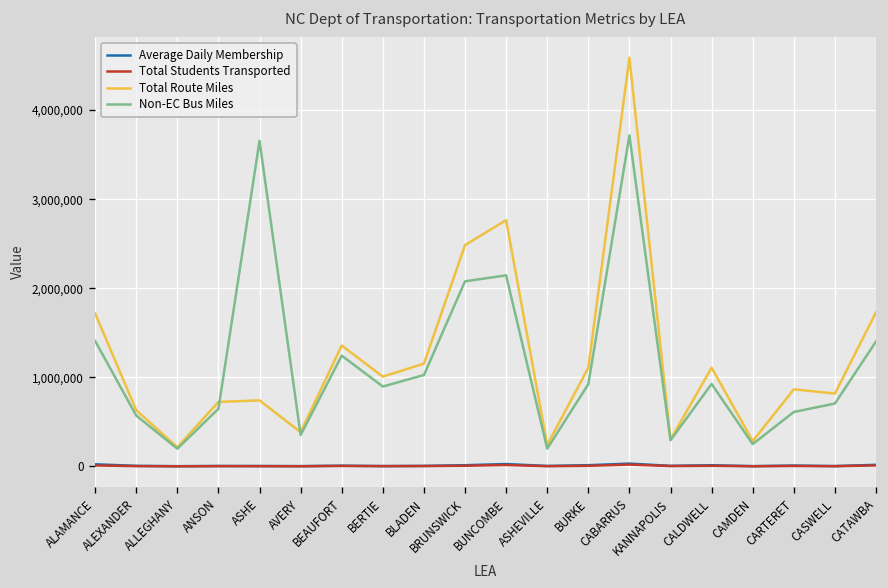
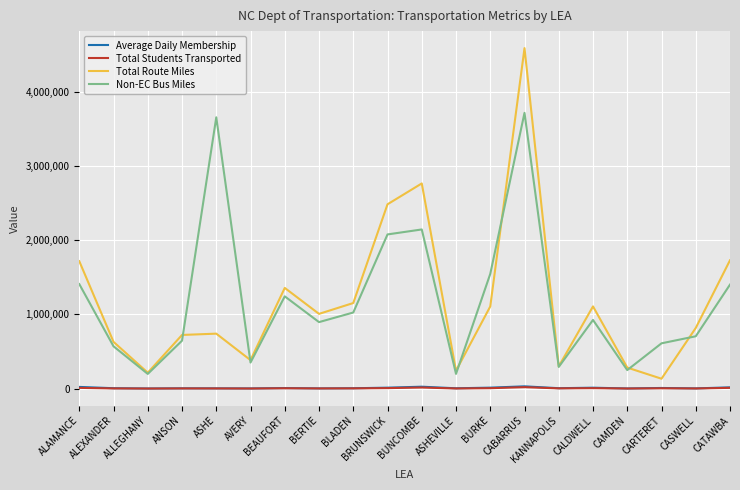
  {
    "Total Route Miles": {
      "ALAMANCE": "1,700,000",
      "ALEXANDER": "600,000",
      "ANSON": "700,000",
      "ASHE": "700,000",
      "BEAUFORT": "1,400,000",
      "BERTIE": "1,000,000",
      "BLADEN": "1,200,000",
      "BRUNSWICK": "2,500,000",
      "BUNCOMBE": "2,800,000",
      "ASHEVILLE": "200,000",
      "BURKE": "1,100,000",
      "CABARRUS": "4,600,000",
      "CALDWELL": "1,100,000",
-     "CARTERET": "900,000",
+     "CARTERET": "100,000",
      "CASWELL": "800,000",
      "CATAWBA": "1,700,000"
    },
    "Non-EC Bus Miles": {
      "ALAMANCE": "1,400,000",
      "ALEXANDER": "600,000",
      "ANSON": "600,000",
      "ASHE": "3,700,000",
      "BEAUFORT": "1,200,000",
      "BERTIE": "900,000",
      "BLADEN": "1,000,000",
      "BRUNSWICK": "2,100,000",
      "BUNCOMBE": "2,100,000",
      "ASHEVILLE": "200,000",
-     "BURKE": "900,000",
+     "BURKE": "1,500,000",
      "CABARRUS": "3,700,000",
      "CALDWELL": "900,000",
      "CARTERET": "600,000",
      "CASWELL": "700,000",
      "CATAWBA": "1,400,000"
    }
  }
